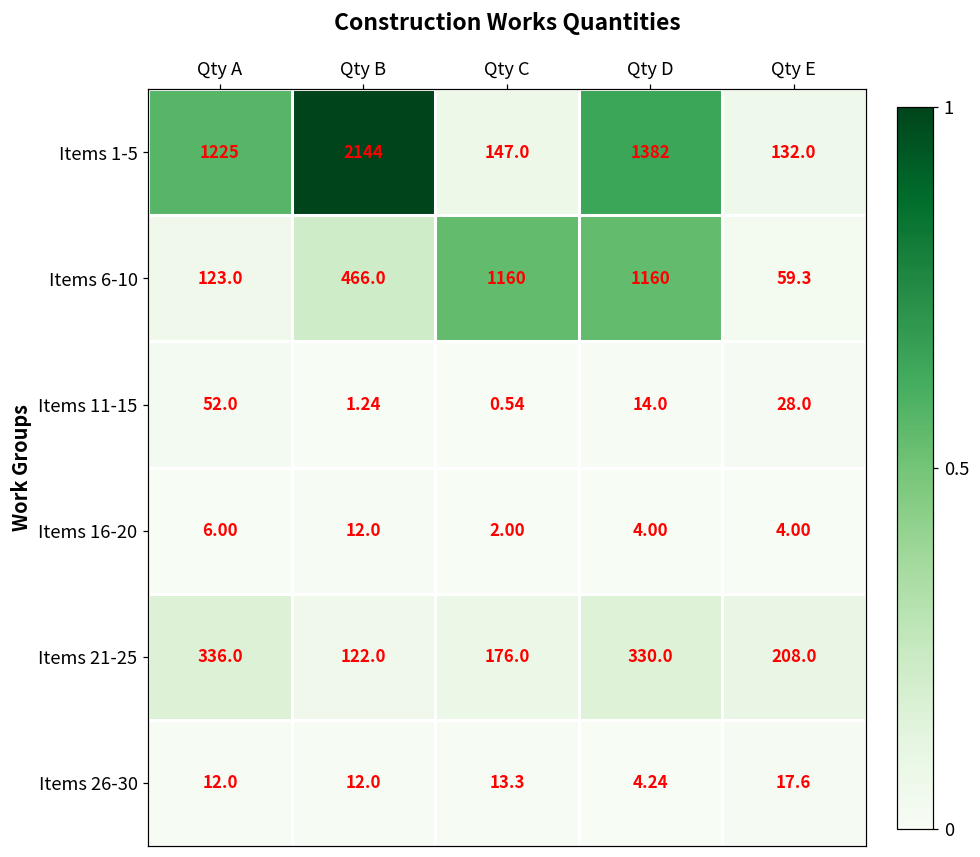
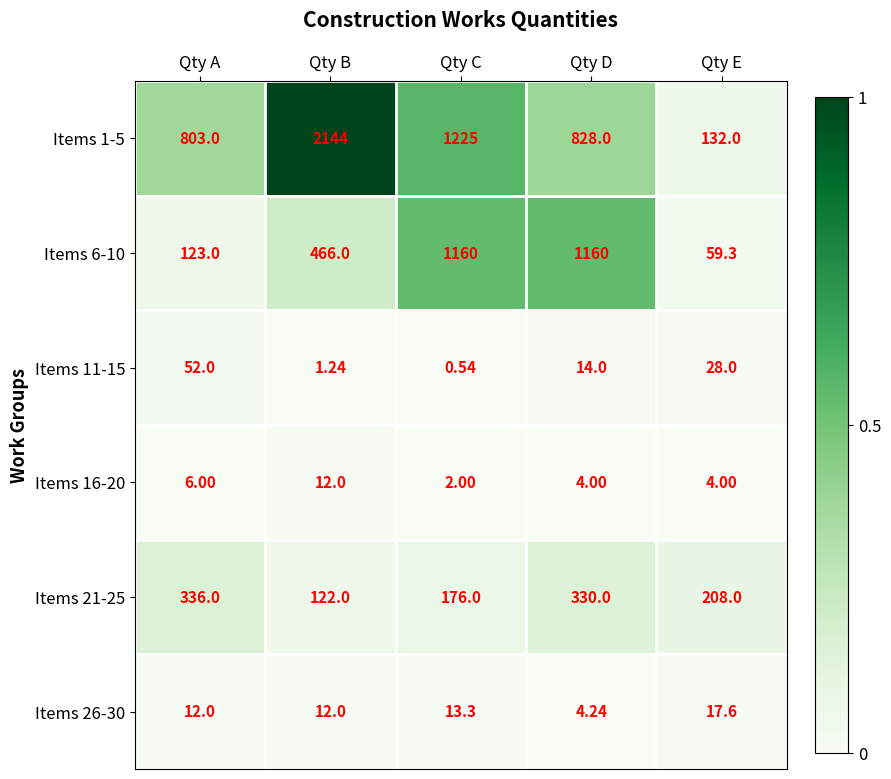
  {
    "Items 1-5": {
-     "Qty A": 1225,
+     "Qty A": 803.0,
      "Qty B": 2144,
-     "Qty C": 147.0,
-     "Qty D": 1382,
+     "Qty C": 1225,
+     "Qty D": 828.0,
      "Qty E": 132.0
    },
    "Items 6-10": {
      "Qty A": 123.0,
      "Qty B": 466.0,
      "Qty C": 1160,
      "Qty D": 1160,
      "Qty E": 59.3
    },
    "Items 11-15": {
      "Qty A": 52.0,
      "Qty B": 1.24,
      "Qty C": 0.54,
      "Qty D": 14.0,
      "Qty E": 28.0
    },
    "Items 16-20": {
      "Qty A": 6.00,
      "Qty B": 12.0,
      "Qty C": 2.00,
      "Qty D": 4.00,
      "Qty E": 4.00
    },
    "Items 21-25": {
      "Qty A": 336.0,
      "Qty B": 122.0,
      "Qty C": 176.0,
      "Qty D": 330.0,
      "Qty E": 208.0
    },
    "Items 26-30": {
      "Qty A": 12.0,
      "Qty B": 12.0,
      "Qty C": 13.3,
      "Qty D": 4.24,
      "Qty E": 17.6
    }
  }
